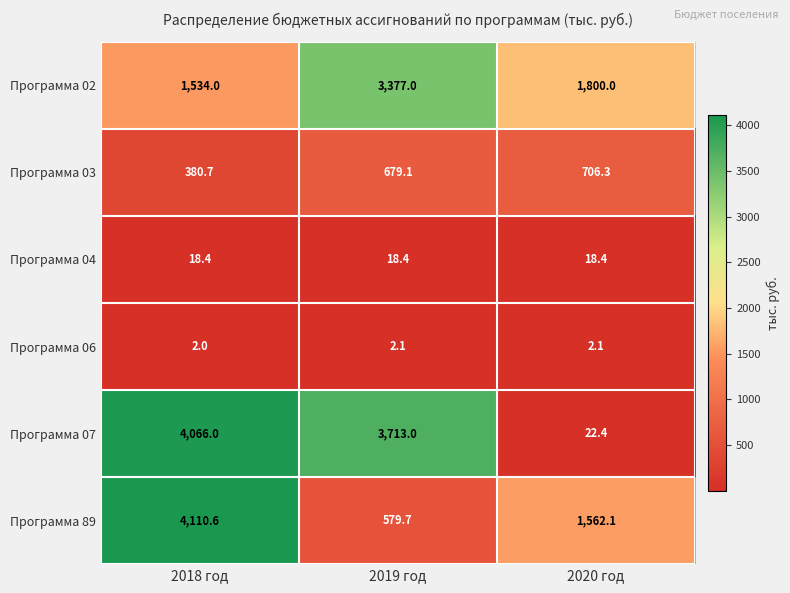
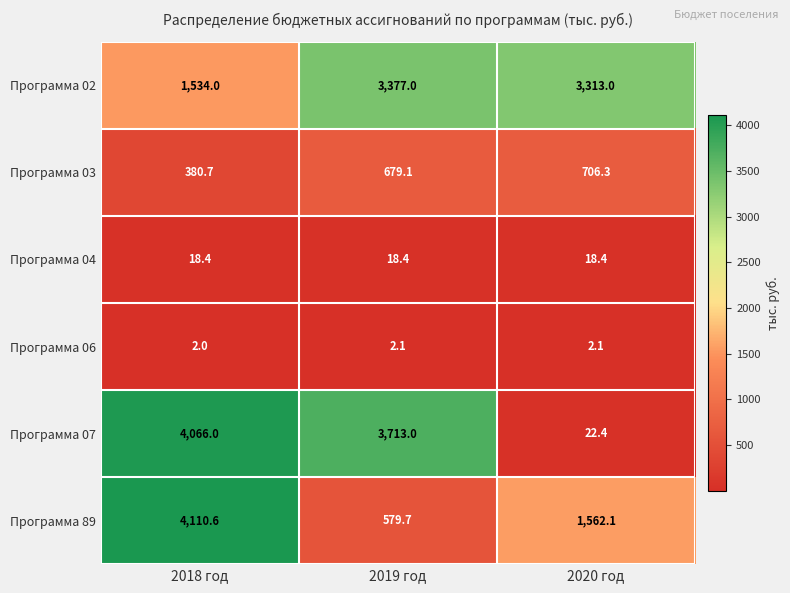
  {
    "Программа 02": {
      "2018 год": "1,534.0",
      "2019 год": "3,377.0",
-     "2020 год": "1,800.0"
+     "2020 год": "3,313.0"
    },
    "Программа 03": {
      "2018 год": "380.7",
      "2019 год": "679.1",
      "2020 год": "706.3"
    },
    "Программа 04": {
      "2018 год": "18.4",
      "2019 год": "18.4",
      "2020 год": "18.4"
    },
    "Программа 06": {
      "2018 год": "2.0",
      "2019 год": "2.1",
      "2020 год": "2.1"
    },
    "Программа 07": {
      "2018 год": "4,066.0",
      "2019 год": "3,713.0",
      "2020 год": "22.4"
    },
    "Программа 89": {
      "2018 год": "4,110.6",
      "2019 год": "579.7",
      "2020 год": "1,562.1"
    }
  }
